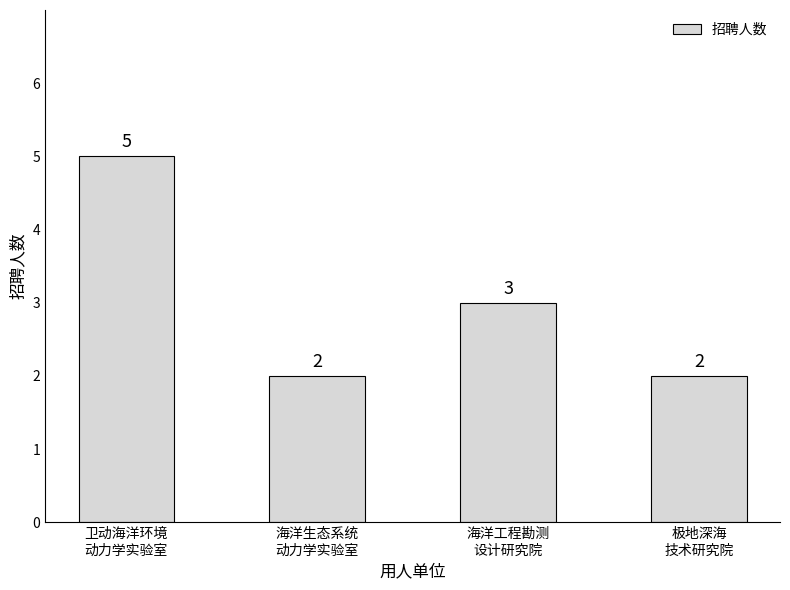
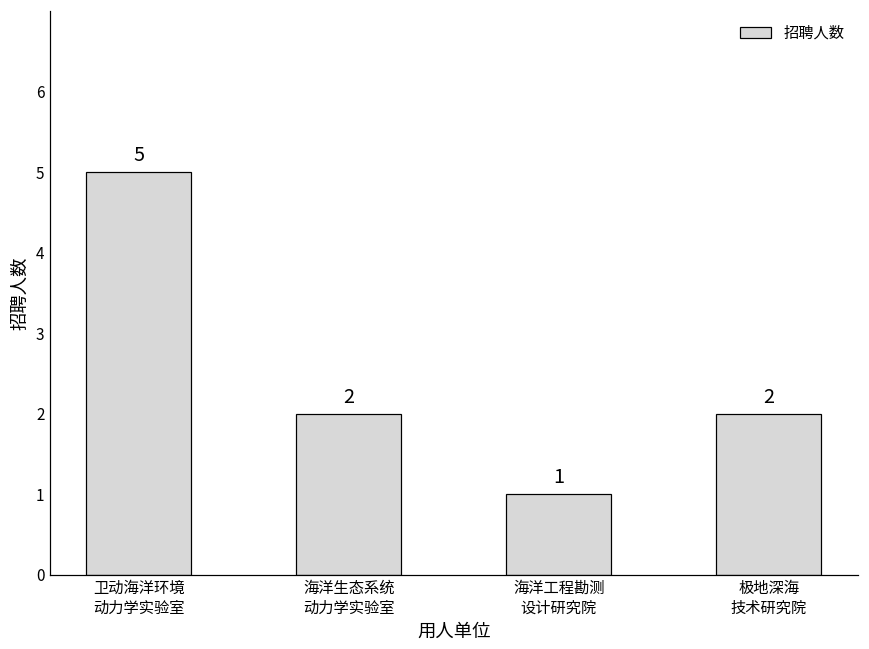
  {
    "卫动海洋环境 动力学实验室": 5,
    "海洋生态系统 动力学实验室": 2,
-   "海洋工程勘测 设计研究院": 3,
+   "海洋工程勘测 设计研究院": 1,
    "极地深海 技术研究院": 2
  }
